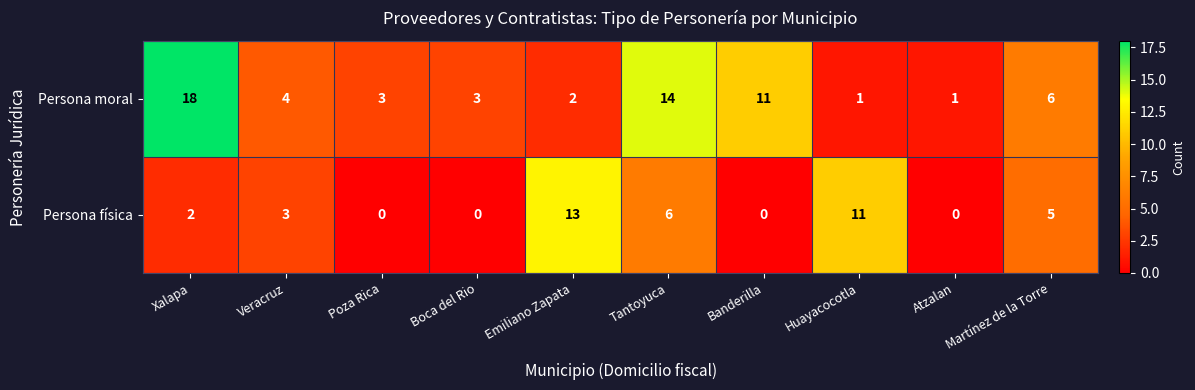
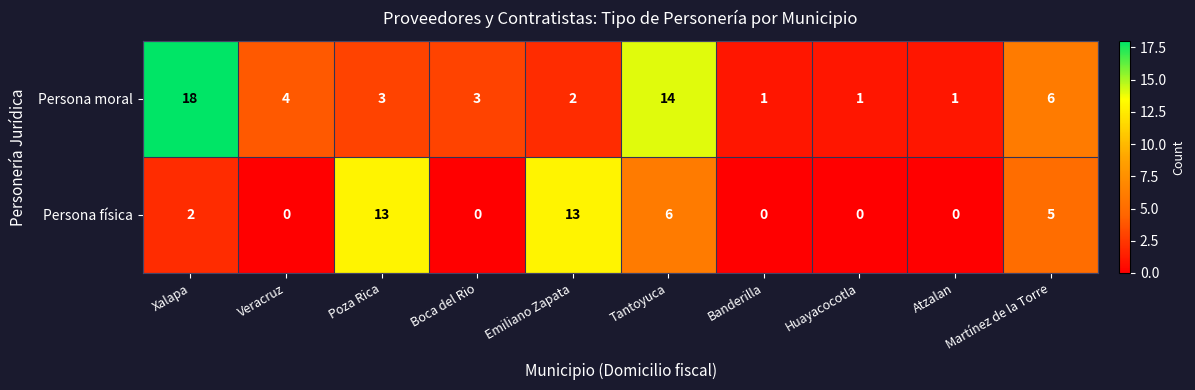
  {
    "Persona moral": {
      "Xalapa": 18,
      "Veracruz": 4,
      "Poza Rica": 3,
      "Boca del Rio": 3,
      "Emiliano Zapata": 2,
      "Tantoyuca": 14,
-     "Banderilla": 11,
+     "Banderilla": 1,
      "Huayacocotla": 1,
      "Atzalan": 1,
      "Martínez de la Torre": 6
    },
    "Persona física": {
      "Xalapa": 2,
-     "Veracruz": 3,
-     "Poza Rica": 0,
+     "Veracruz": 0,
+     "Poza Rica": 13,
      "Boca del Rio": 0,
      "Emiliano Zapata": 13,
      "Tantoyuca": 6,
      "Banderilla": 0,
-     "Huayacocotla": 11,
+     "Huayacocotla": 0,
      "Atzalan": 0,
      "Martínez de la Torre": 5
    }
  }
